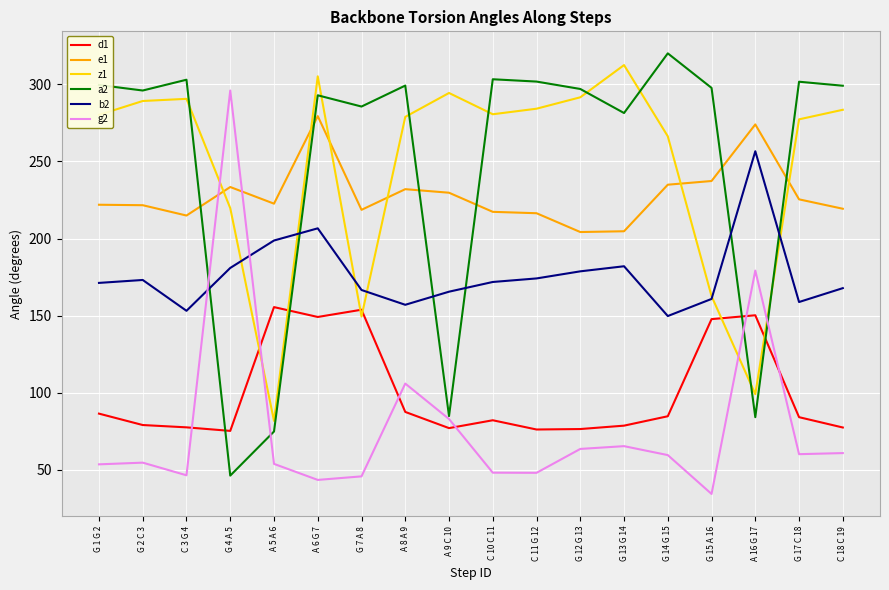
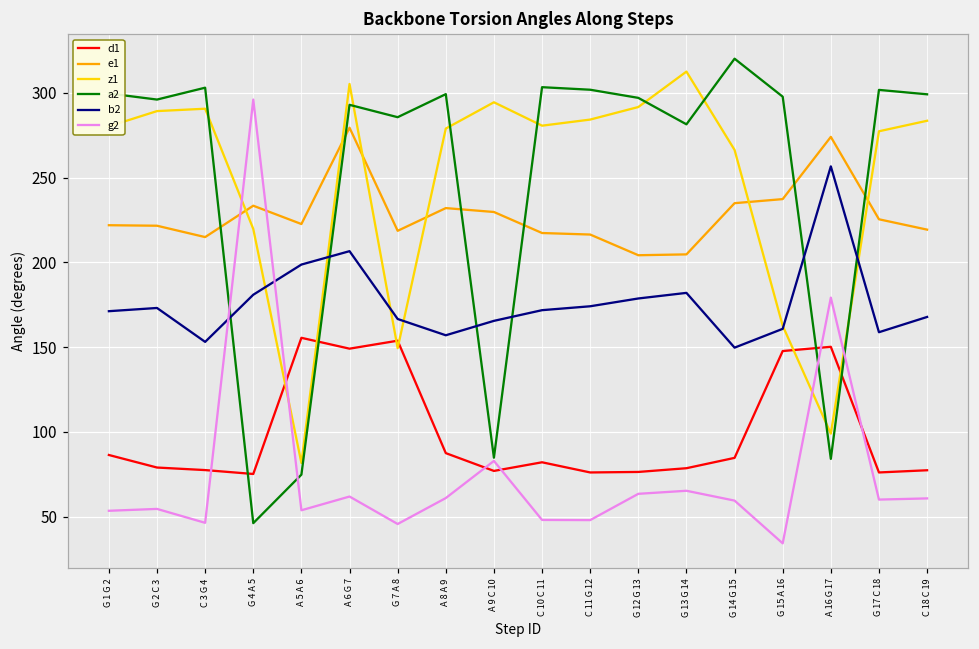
  {
    "d1": {
      "G 1 G 2": 86,
      "G 2 C 3": 79,
      "C 3 G 4": 78,
      "G 4 A 5": 75,
      "A 5 A 6": 156,
      "A 6 G 7": 149,
      "G 7 A 8": 154,
      "A 8 A 9": 88,
      "A 9 C 10": 77,
      "C 10 C 11": 82,
      "C 11 G 12": 76,
      "G 12 G 13": 76,
      "G 13 G 14": 79,
      "G 14 G 15": 85,
      "G 15 A 16": 148,
      "A 16 G 17": 150,
-     "G 17 C 18": 84,
+     "G 17 C 18": 76,
      "C 18 C 19": 77
    },
    "a2": {
      "G 2 C 3": 296,
      "C 3 G 4": 303,
      "G 4 A 5": 46,
      "A 5 A 6": 75,
      "A 6 G 7": 293,
      "G 7 A 8": 286,
      "A 8 A 9": 299,
      "A 9 C 10": 85,
      "C 10 C 11": 303,
      "C 11 G 12": 302,
      "G 12 G 13": 297,
      "G 13 G 14": 281,
      "G 14 G 15": 320,
      "G 15 A 16": 298,
      "A 16 G 17": 84,
      "G 17 C 18": 302,
      "C 18 C 19": 299
    },
    "b2": {
      "G 1 G 2": 171,
      "G 2 C 3": 173,
      "C 3 G 4": 153,
      "G 4 A 5": 181,
      "A 5 A 6": 199,
      "A 6 G 7": 207,
      "G 7 A 8": 167,
      "A 8 A 9": 157,
      "A 9 C 10": 166,
      "C 10 C 11": 172,
      "C 11 G 12": 174,
      "G 12 G 13": 179,
      "G 13 G 14": 182,
      "G 14 G 15": 150,
      "G 15 A 16": 161,
      "A 16 G 17": 257,
      "G 17 C 18": 159,
      "C 18 C 19": 168
    },
    "g2": {
      "G 1 G 2": 54,
      "G 2 C 3": 55,
      "C 3 G 4": 46,
      "G 4 A 5": 296,
      "A 5 A 6": 54,
-     "A 6 G 7": 43,
+     "A 6 G 7": 62,
      "G 7 A 8": 46,
-     "A 8 A 9": 106,
+     "A 8 A 9": 61,
      "A 9 C 10": 83,
      "C 10 C 11": 48,
      "C 11 G 12": 48,
      "G 12 G 13": 64,
      "G 13 G 14": 65,
      "G 14 G 15": 60,
      "G 15 A 16": 34,
      "A 16 G 17": 179,
      "G 17 C 18": 60,
      "C 18 C 19": 61
    }
  }
